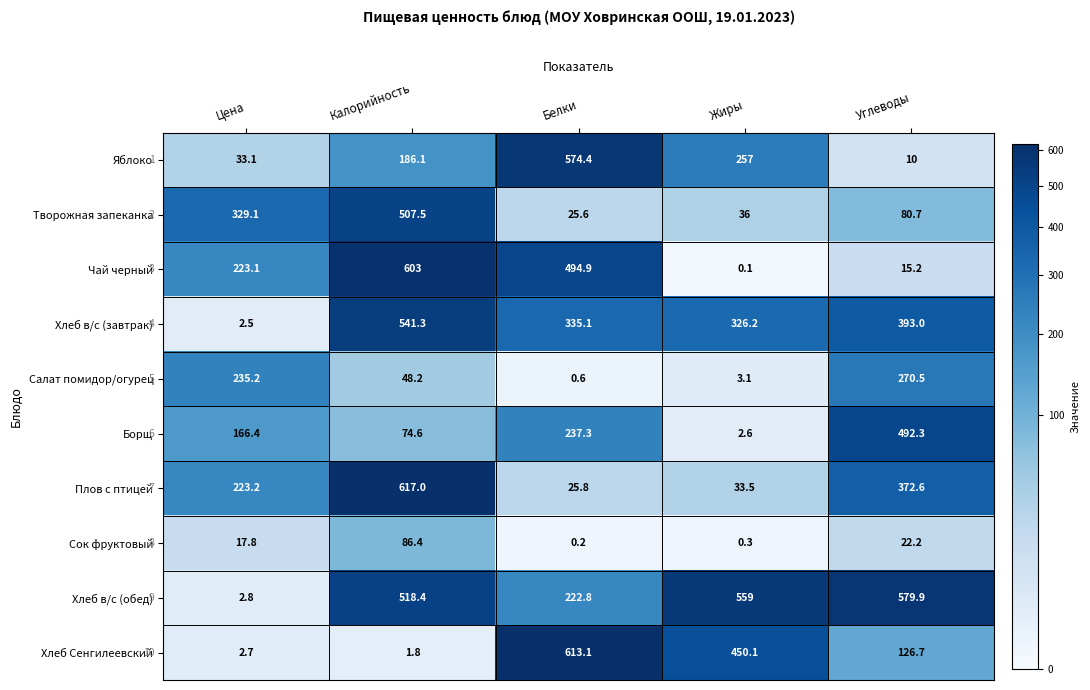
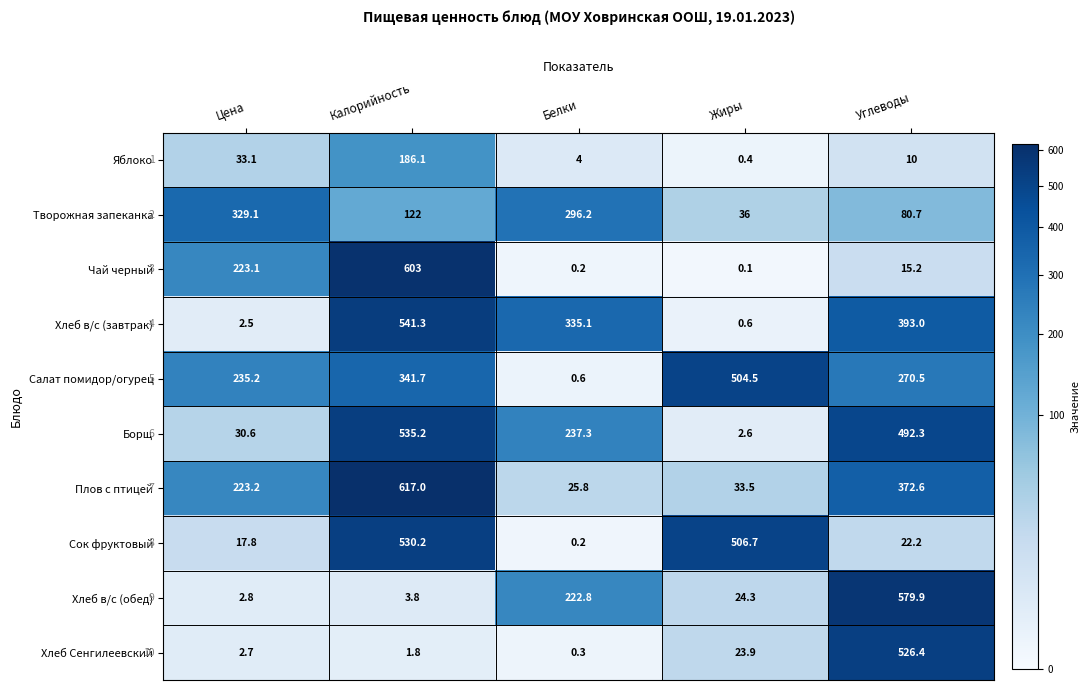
  {
    "Яблоко": {
      "Цена": 33.1,
      "Калорийность": 186.1,
-     "Белки": 574.4,
-     "Жиры": 257,
+     "Белки": 4,
+     "Жиры": 0.4,
      "Углеводы": 10
    },
    "Творожная запеканка": {
      "Цена": 329.1,
-     "Калорийность": 507.5,
-     "Белки": 25.6,
+     "Калорийность": 122,
+     "Белки": 296.2,
      "Жиры": 36,
      "Углеводы": 80.7
    },
    "Чай черный": {
      "Цена": 223.1,
      "Калорийность": 603,
-     "Белки": 494.9,
+     "Белки": 0.2,
      "Жиры": 0.1,
      "Углеводы": 15.2
    },
    "Хлеб в/с (завтрак)": {
      "Цена": 2.5,
      "Калорийность": 541.3,
      "Белки": 335.1,
-     "Жиры": 326.2,
+     "Жиры": 0.6,
      "Углеводы": 393.0
    },
    "Салат помидор/огурец": {
      "Цена": 235.2,
-     "Калорийность": 48.2,
+     "Калорийность": 341.7,
      "Белки": 0.6,
-     "Жиры": 3.1,
+     "Жиры": 504.5,
      "Углеводы": 270.5
    },
    "Борщ": {
-     "Цена": 166.4,
-     "Калорийность": 74.6,
+     "Цена": 30.6,
+     "Калорийность": 535.2,
      "Белки": 237.3,
      "Жиры": 2.6,
      "Углеводы": 492.3
    },
    "Плов с птицей": {
      "Цена": 223.2,
      "Калорийность": 617.0,
      "Белки": 25.8,
      "Жиры": 33.5,
      "Углеводы": 372.6
    },
    "Сок фруктовый": {
      "Цена": 17.8,
-     "Калорийность": 86.4,
+     "Калорийность": 530.2,
      "Белки": 0.2,
-     "Жиры": 0.3,
+     "Жиры": 506.7,
      "Углеводы": 22.2
    },
    "Хлеб в/с (обед)": {
      "Цена": 2.8,
-     "Калорийность": 518.4,
+     "Калорийность": 3.8,
      "Белки": 222.8,
-     "Жиры": 559,
+     "Жиры": 24.3,
      "Углеводы": 579.9
    },
    "Хлеб Сенгилеевский": {
      "Цена": 2.7,
      "Калорийность": 1.8,
-     "Белки": 613.1,
-     "Жиры": 450.1,
-     "Углеводы": 126.7
+     "Белки": 0.3,
+     "Жиры": 23.9,
+     "Углеводы": 526.4
    }
  }
